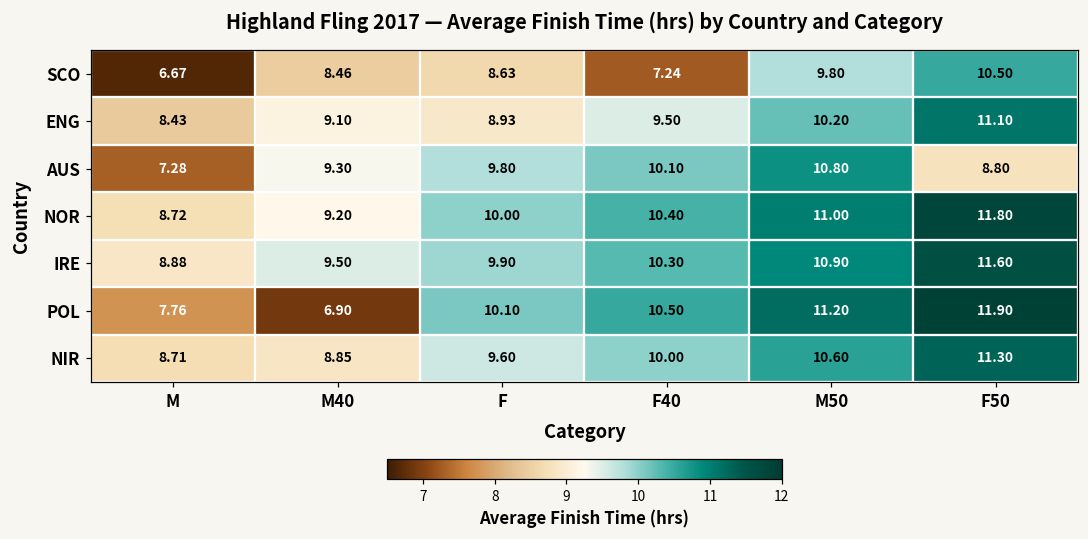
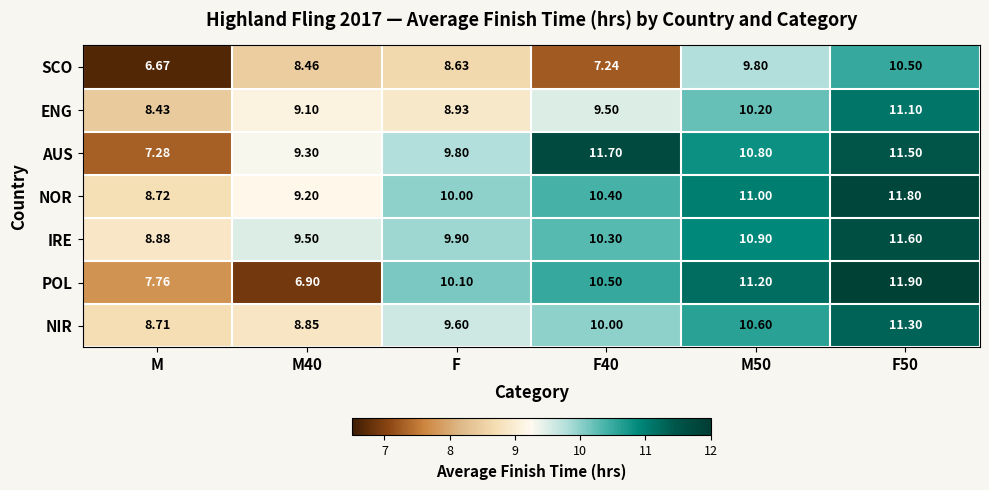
  {
    "SCO": {
      "M": 6.67,
      "M40": 8.46,
      "F": 8.63,
      "F40": 7.24,
      "M50": 9.80,
      "F50": 10.50
    },
    "ENG": {
      "M": 8.43,
      "M40": 9.10,
      "F": 8.93,
      "F40": 9.50,
      "M50": 10.20,
      "F50": 11.10
    },
    "AUS": {
      "M": 7.28,
      "M40": 9.30,
      "F": 9.80,
-     "F40": 10.10,
+     "F40": 11.70,
      "M50": 10.80,
-     "F50": 8.80
+     "F50": 11.50
    },
    "NOR": {
      "M": 8.72,
      "M40": 9.20,
      "F": 10.00,
      "F40": 10.40,
      "M50": 11.00,
      "F50": 11.80
    },
    "IRE": {
      "M": 8.88,
      "M40": 9.50,
      "F": 9.90,
      "F40": 10.30,
      "M50": 10.90,
      "F50": 11.60
    },
    "POL": {
      "M": 7.76,
      "M40": 6.90,
      "F": 10.10,
      "F40": 10.50,
      "M50": 11.20,
      "F50": 11.90
    },
    "NIR": {
      "M": 8.71,
      "M40": 8.85,
      "F": 9.60,
      "F40": 10.00,
      "M50": 10.60,
      "F50": 11.30
    }
  }
